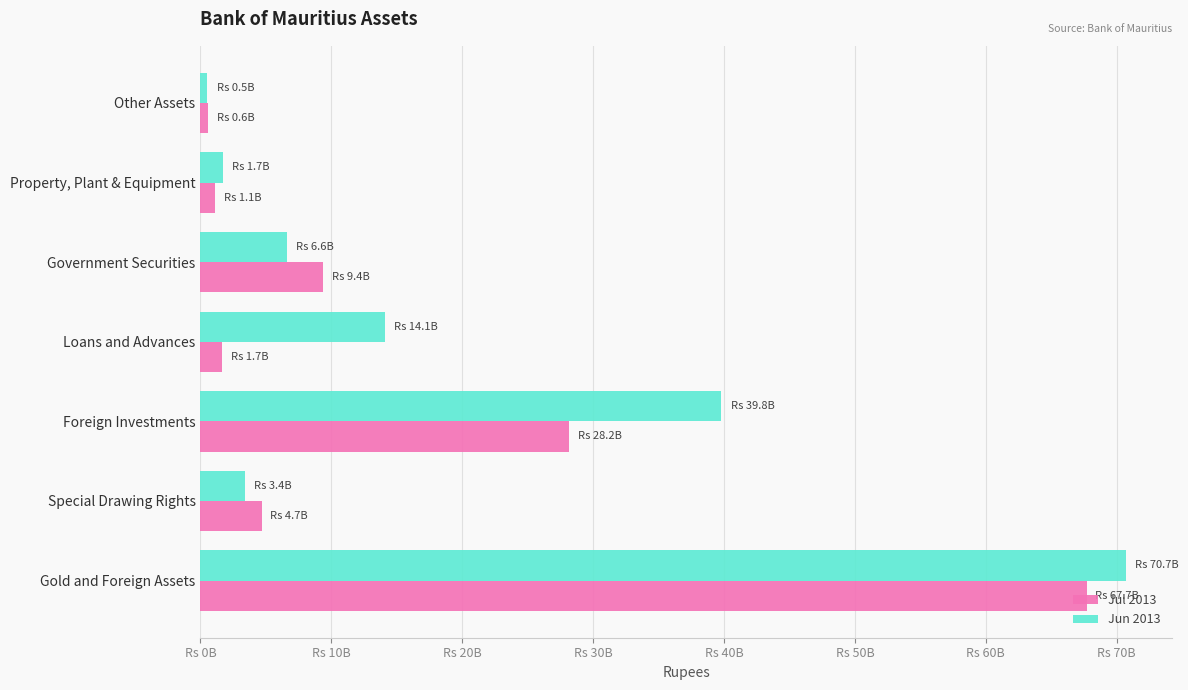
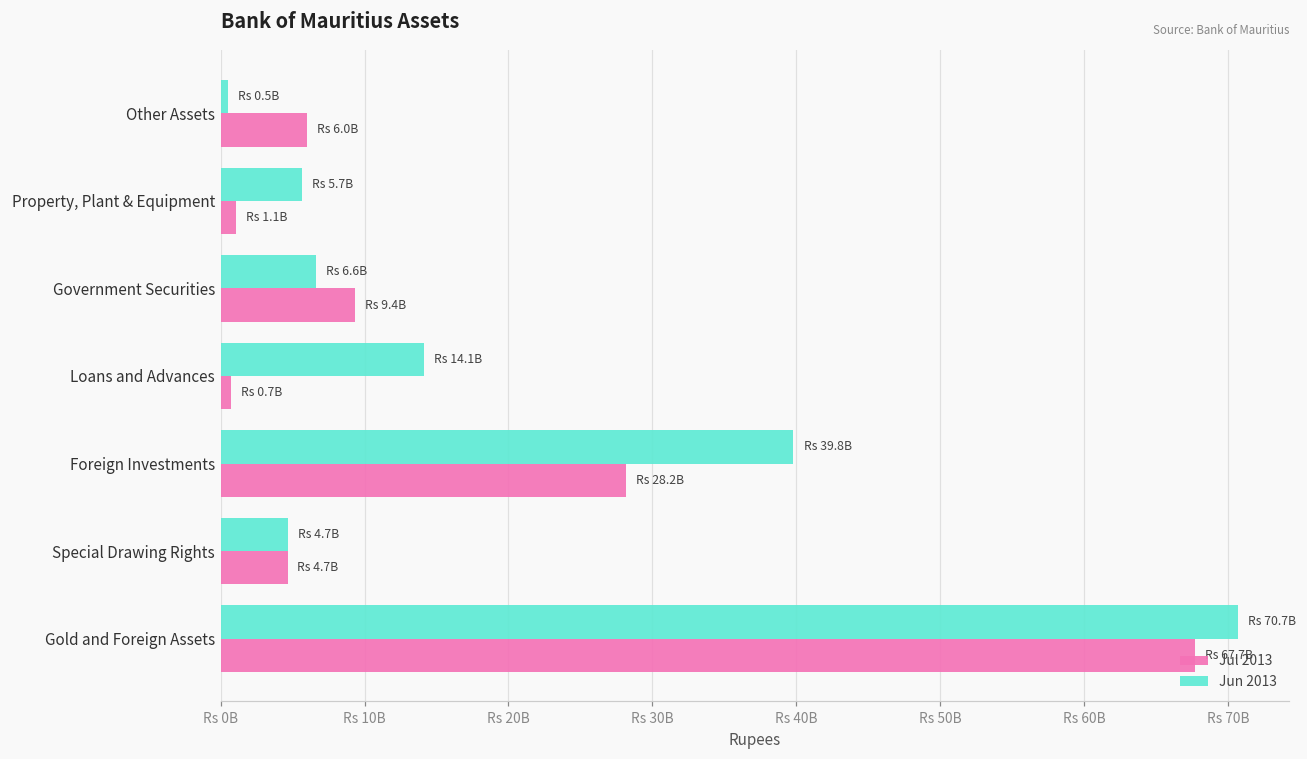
  {
    "Jul 2013": {
-     "Other Assets": "0.6B",
+     "Other Assets": "6.0B",
      "Property, Plant & Equipment": "1.1B",
      "Government Securities": "9.4B",
-     "Loans and Advances": "1.7B",
+     "Loans and Advances": "0.7B",
      "Foreign Investments": "28.2B",
      "Special Drawing Rights": "4.7B",
      "Gold and Foreign Assets": "67.7B"
    },
    "Jun 2013": {
      "Other Assets": "0.5B",
-     "Property, Plant & Equipment": "1.7B",
+     "Property, Plant & Equipment": "5.7B",
      "Government Securities": "6.6B",
      "Loans and Advances": "14.1B",
      "Foreign Investments": "39.8B",
-     "Special Drawing Rights": "3.4B",
+     "Special Drawing Rights": "4.7B",
      "Gold and Foreign Assets": "70.7B"
    }
  }
